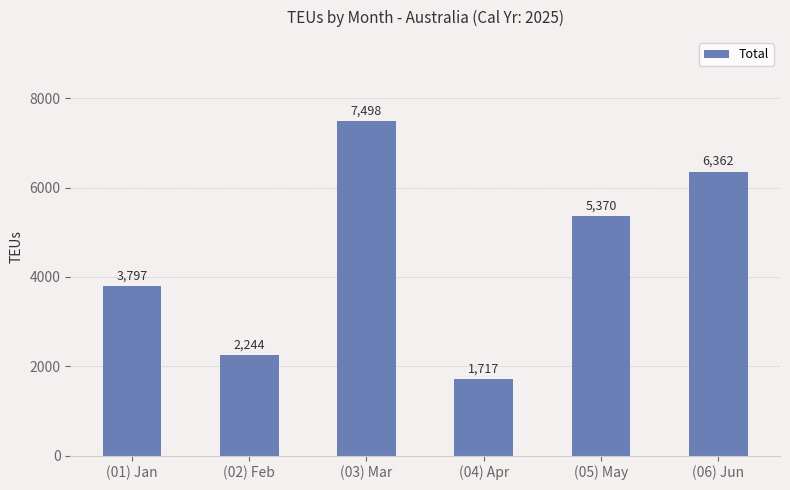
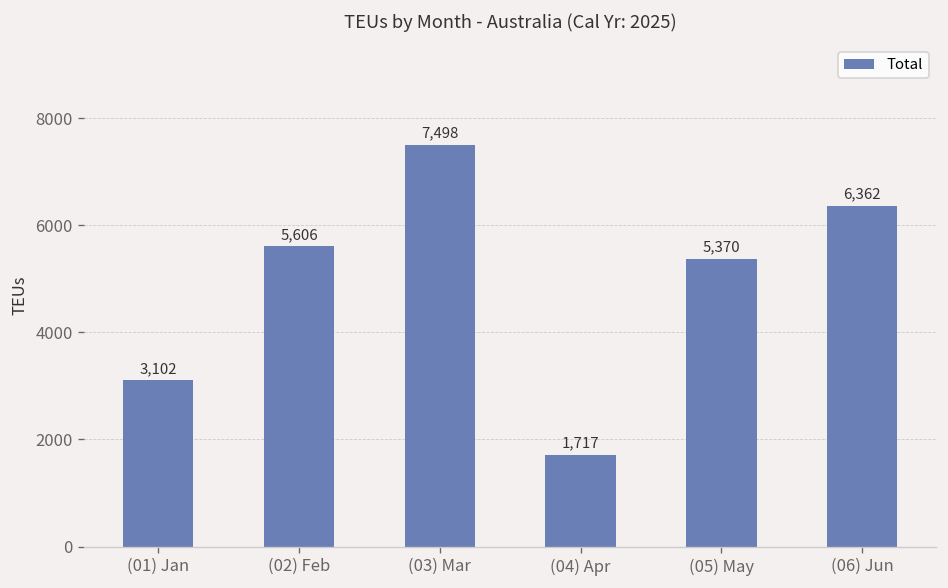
  {
-   "(01) Jan": "3,797",
-   "(02) Feb": "2,244",
+   "(01) Jan": "3,102",
+   "(02) Feb": "5,606",
    "(03) Mar": "7,498",
    "(04) Apr": "1,717",
    "(05) May": "5,370",
    "(06) Jun": "6,362"
  }
